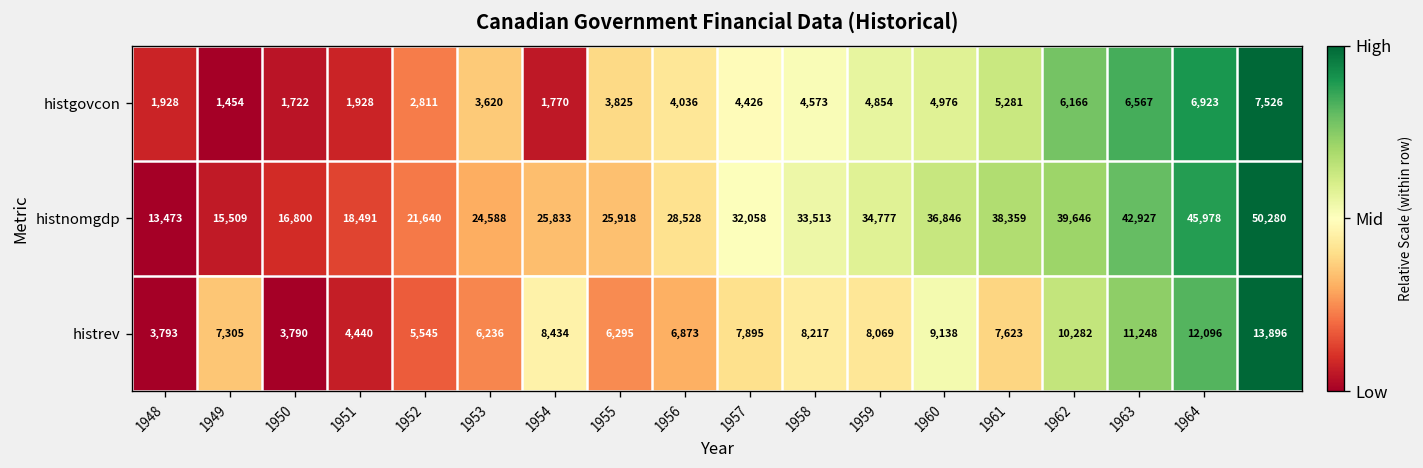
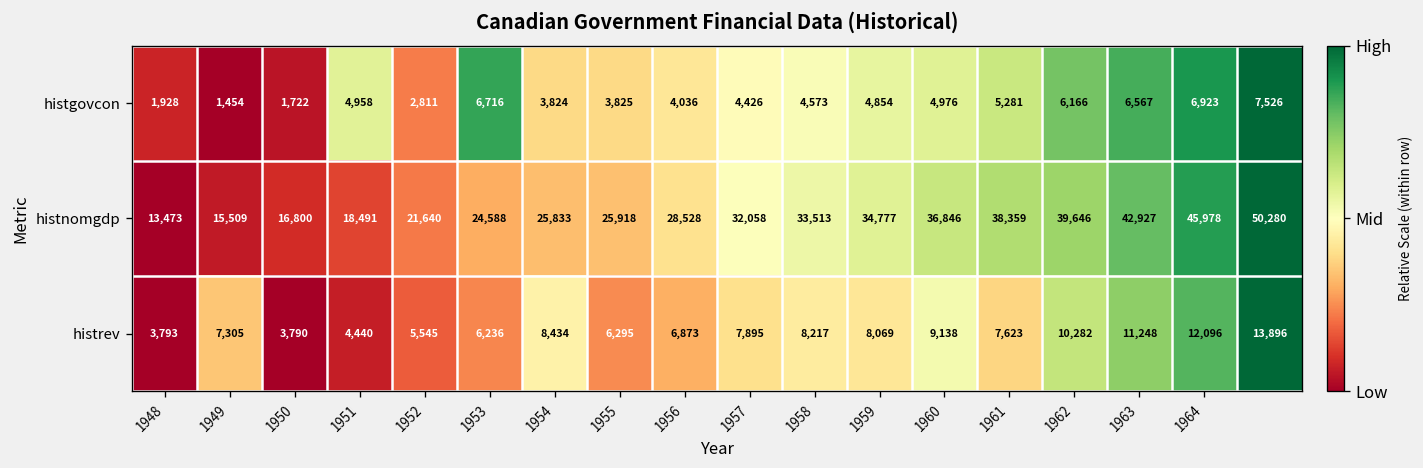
  {
    "histgovcon": {
      "1948": "1,928",
      "1949": "1,454",
      "1950": "1,722",
-     "1951": "1,928",
+     "1951": "4,958",
      "1952": "2,811",
-     "1953": "3,620",
-     "1954": "1,770",
+     "1953": "6,716",
+     "1954": "3,824",
      "1955": "3,825",
      "1956": "4,036",
      "1957": "4,426",
      "1958": "4,573",
      "1959": "4,854",
      "1960": "4,976",
      "1961": "5,281",
      "1962": "6,166",
      "1963": "6,567",
      "1964": "6,923"
    },
    "histnomgdp": {
      "1948": "13,473",
      "1949": "15,509",
      "1950": "16,800",
      "1951": "18,491",
      "1952": "21,640",
      "1953": "24,588",
      "1954": "25,833",
      "1955": "25,918",
      "1956": "28,528",
      "1957": "32,058",
      "1958": "33,513",
      "1959": "34,777",
      "1960": "36,846",
      "1961": "38,359",
      "1962": "39,646",
      "1963": "42,927",
      "1964": "45,978"
    },
    "histrev": {
      "1948": "3,793",
      "1949": "7,305",
      "1950": "3,790",
      "1951": "4,440",
      "1952": "5,545",
      "1953": "6,236",
      "1954": "8,434",
      "1955": "6,295",
      "1956": "6,873",
      "1957": "7,895",
      "1958": "8,217",
      "1959": "8,069",
      "1960": "9,138",
      "1961": "7,623",
      "1962": "10,282",
      "1963": "11,248",
      "1964": "12,096"
    }
  }
